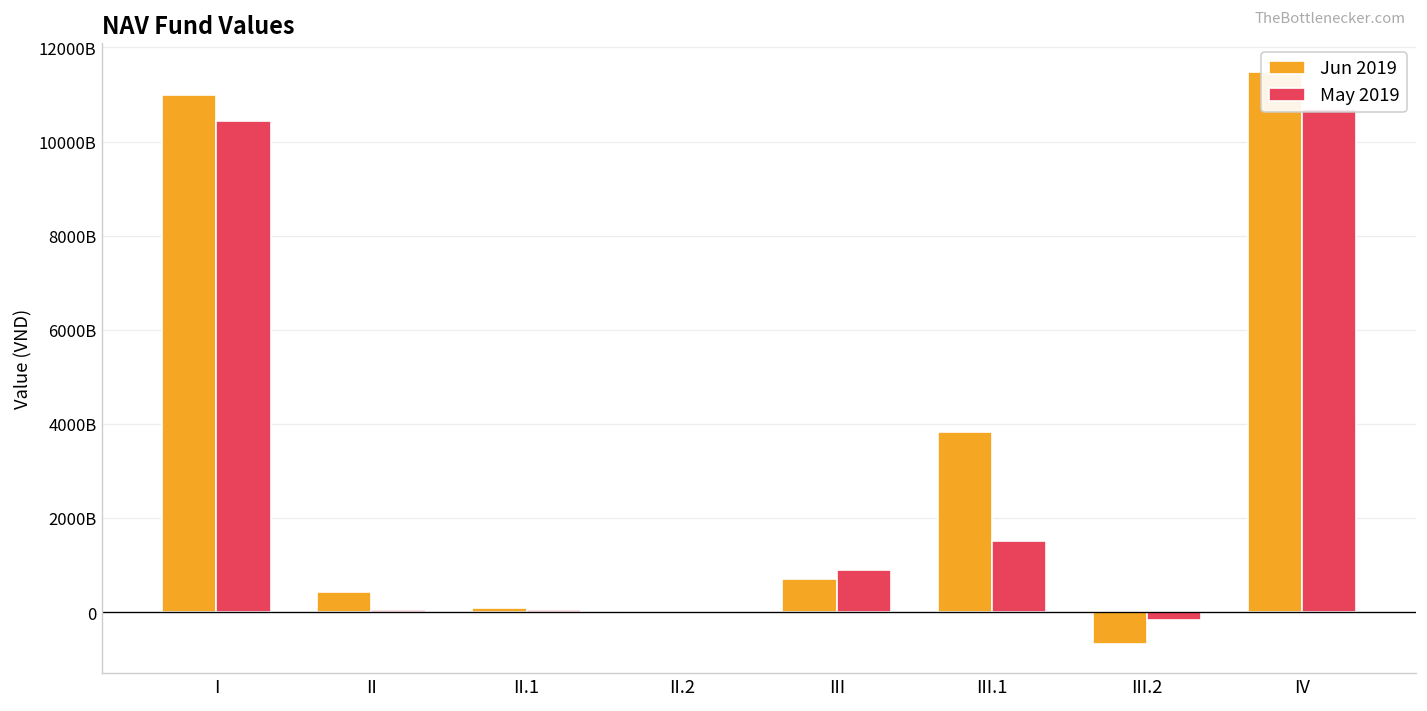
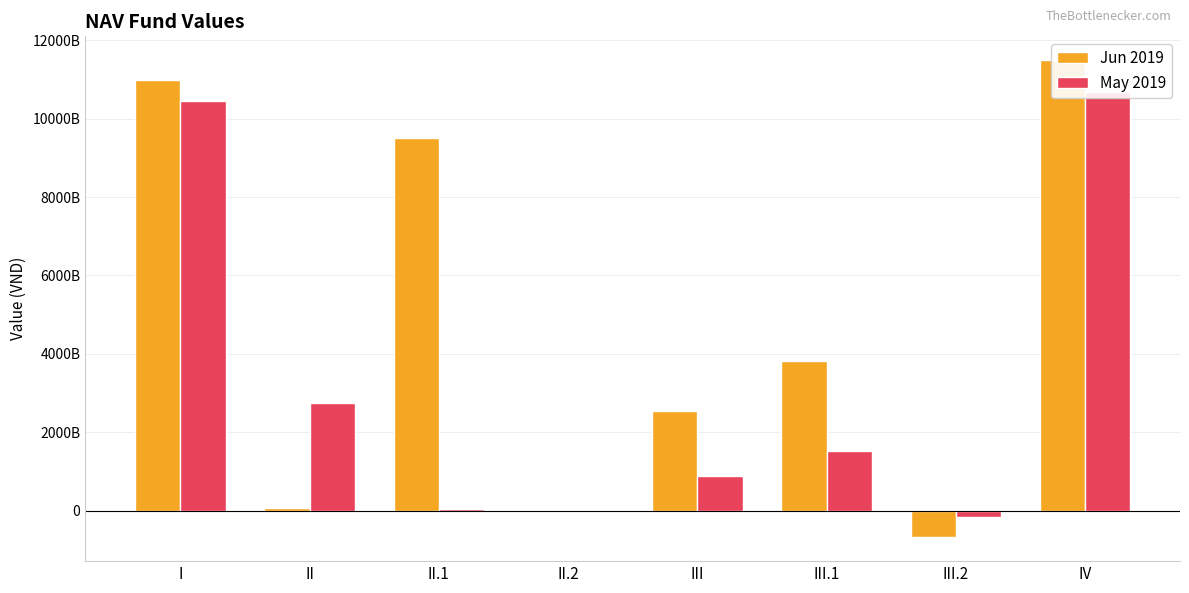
  {
    "Jun 2019": {
      "I": 11000000000000,
-     "II": 400000000000,
-     "II.1": 100000000000,
+     "II": 100000000000,
+     "II.1": 9500000000000,
      "II.2": 0,
-     "III": 700000000000,
+     "III": 2500000000000,
      "III.1": 3800000000000,
      "III.2": -700000000000
    },
    "May 2019": {
      "I": 10400000000000,
-     "II": 0,
+     "II": 2700000000000,
      "II.2": 0,
      "III": 900000000000,
      "III.1": 1500000000000,
      "III.2": -200000000000
    }
  }
